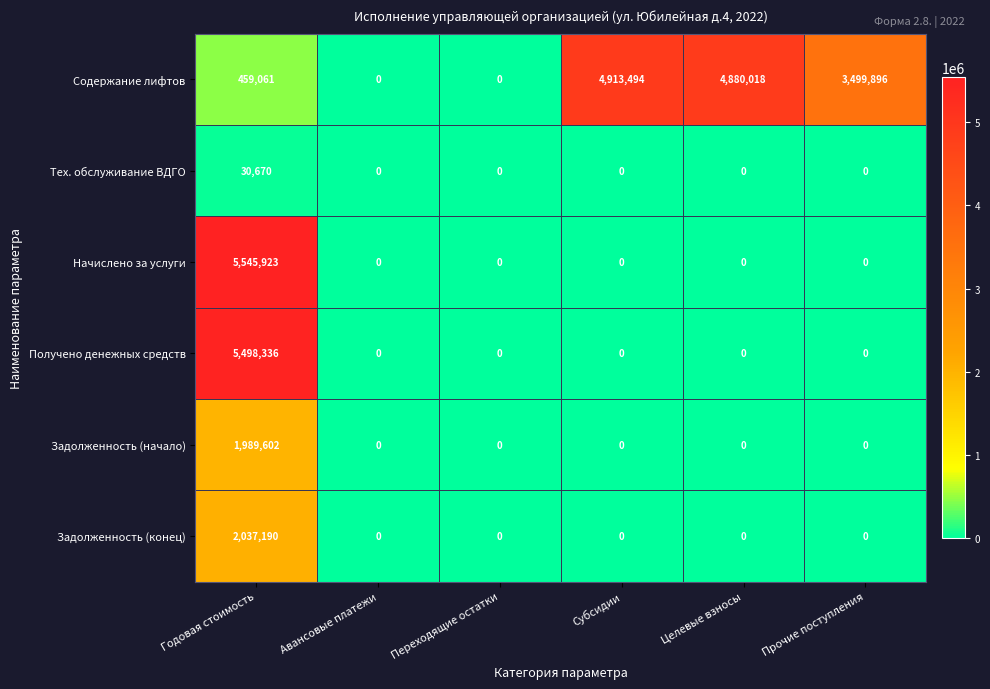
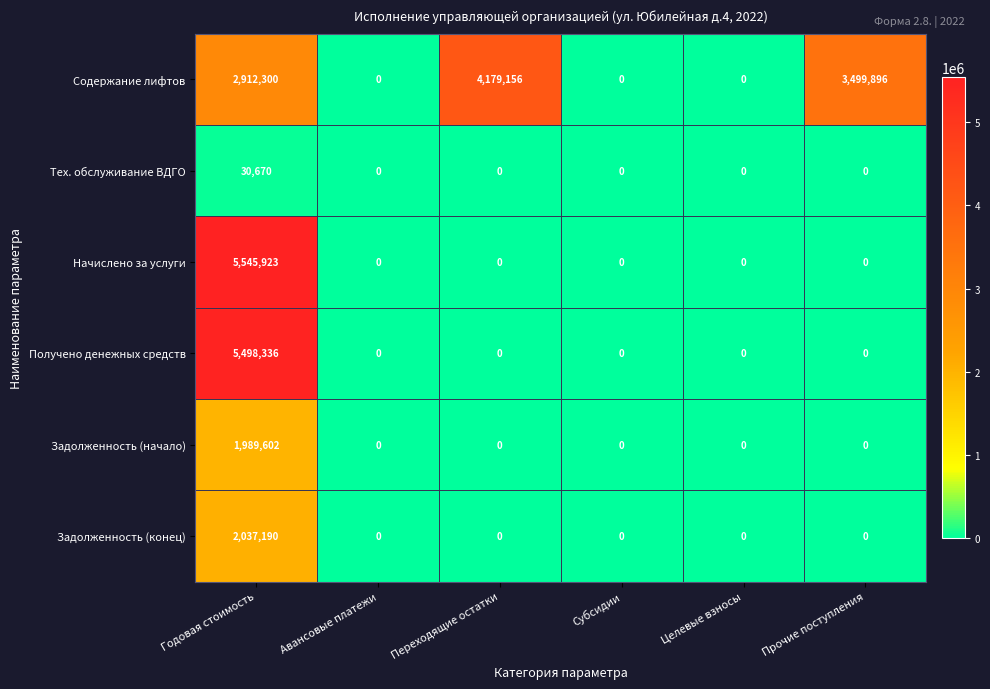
  {
    "Содержание лифтов": {
-     "Годовая стоимость": "459,061",
+     "Годовая стоимость": "2,912,300",
      "Авансовые платежи": "0",
-     "Переходящие остатки": "0",
-     "Субсидии": "4,913,494",
-     "Целевые взносы": "4,880,018",
+     "Переходящие остатки": "4,179,156",
+     "Субсидии": "0",
+     "Целевые взносы": "0",
      "Прочие поступления": "3,499,896"
    },
    "Тех. обслуживание ВДГО": {
      "Годовая стоимость": "30,670",
      "Авансовые платежи": "0",
      "Переходящие остатки": "0",
      "Субсидии": "0",
      "Целевые взносы": "0",
      "Прочие поступления": "0"
    },
    "Начислено за услуги": {
      "Годовая стоимость": "5,545,923",
      "Авансовые платежи": "0",
      "Переходящие остатки": "0",
      "Субсидии": "0",
      "Целевые взносы": "0",
      "Прочие поступления": "0"
    },
    "Получено денежных средств": {
      "Годовая стоимость": "5,498,336",
      "Авансовые платежи": "0",
      "Переходящие остатки": "0",
      "Субсидии": "0",
      "Целевые взносы": "0",
      "Прочие поступления": "0"
    },
    "Задолженность (начало)": {
      "Годовая стоимость": "1,989,602",
      "Авансовые платежи": "0",
      "Переходящие остатки": "0",
      "Субсидии": "0",
      "Целевые взносы": "0",
      "Прочие поступления": "0"
    },
    "Задолженность (конец)": {
      "Годовая стоимость": "2,037,190",
      "Авансовые платежи": "0",
      "Переходящие остатки": "0",
      "Субсидии": "0",
      "Целевые взносы": "0",
      "Прочие поступления": "0"
    }
  }
